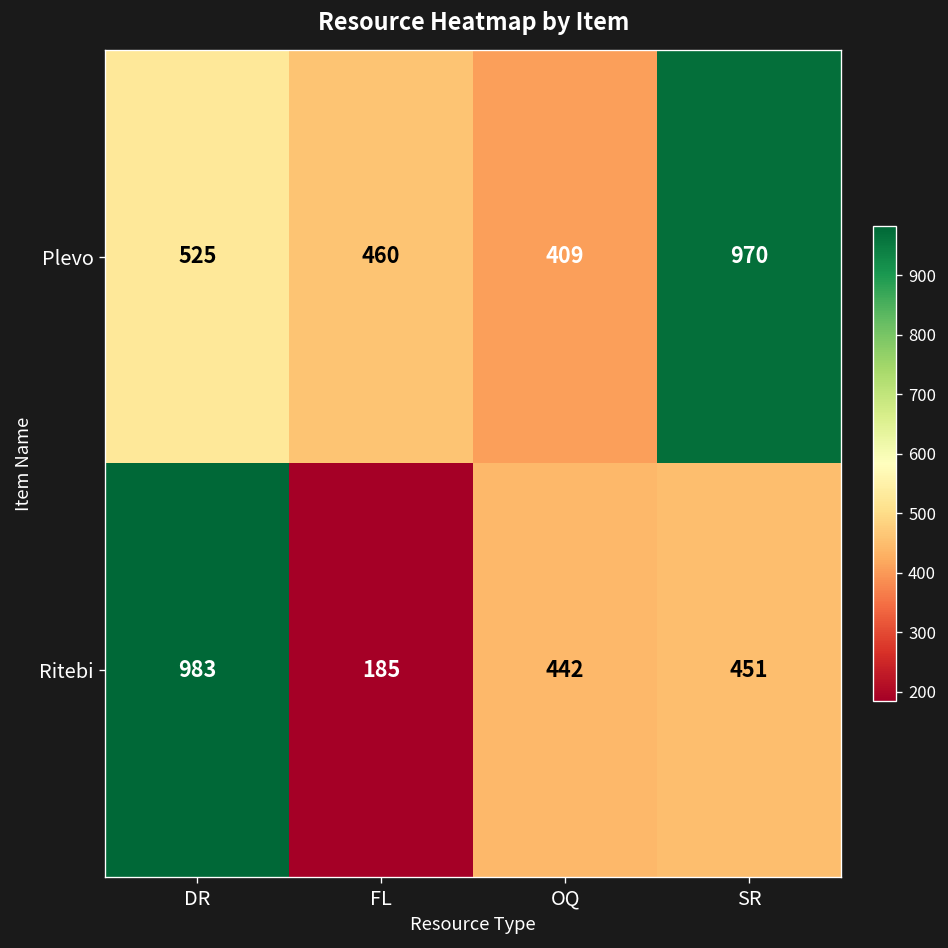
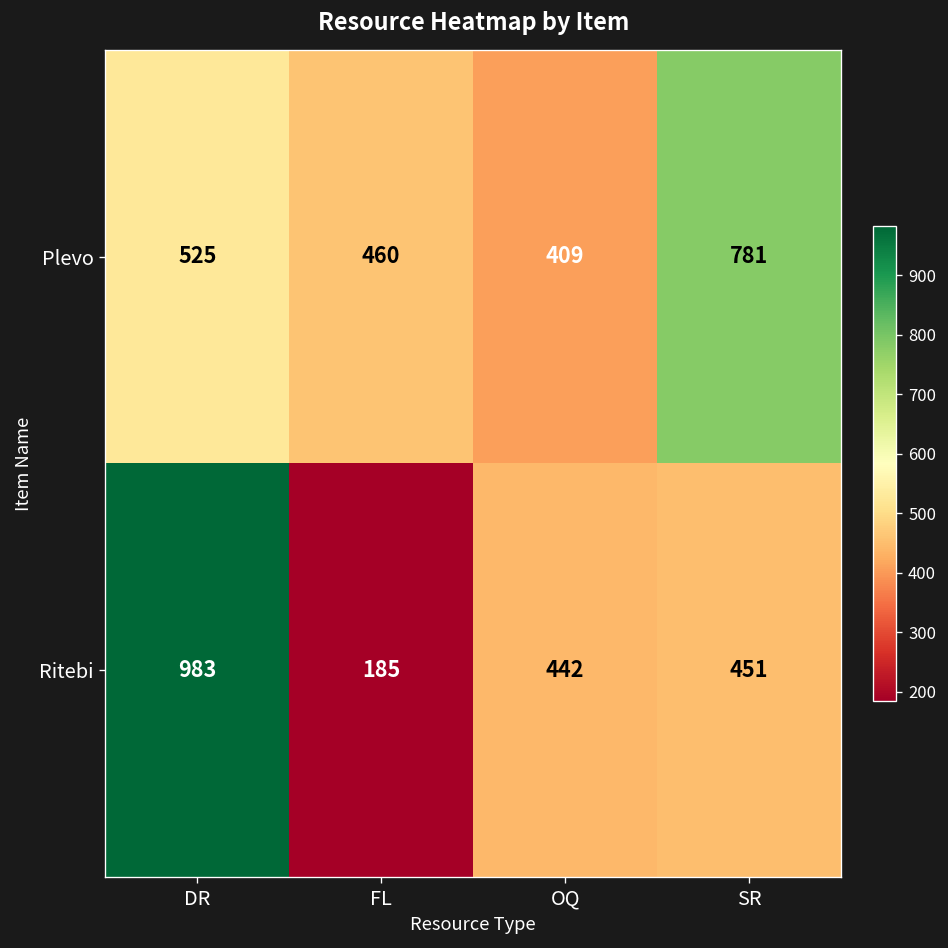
  {
    "Plevo": {
      "DR": 525,
      "FL": 460,
      "OQ": 409,
-     "SR": 970
+     "SR": 781
    },
    "Ritebi": {
      "DR": 983,
      "FL": 185,
      "OQ": 442,
      "SR": 451
    }
  }
